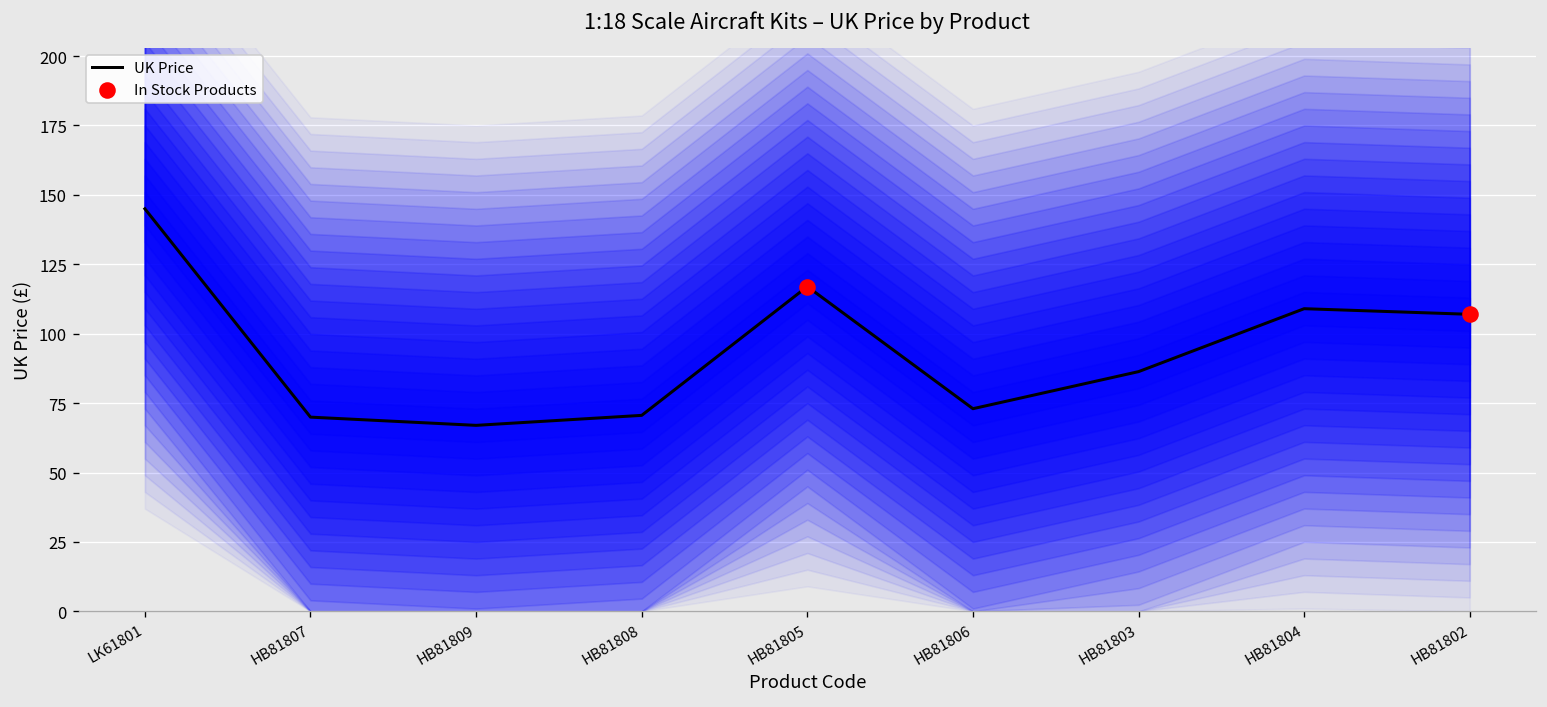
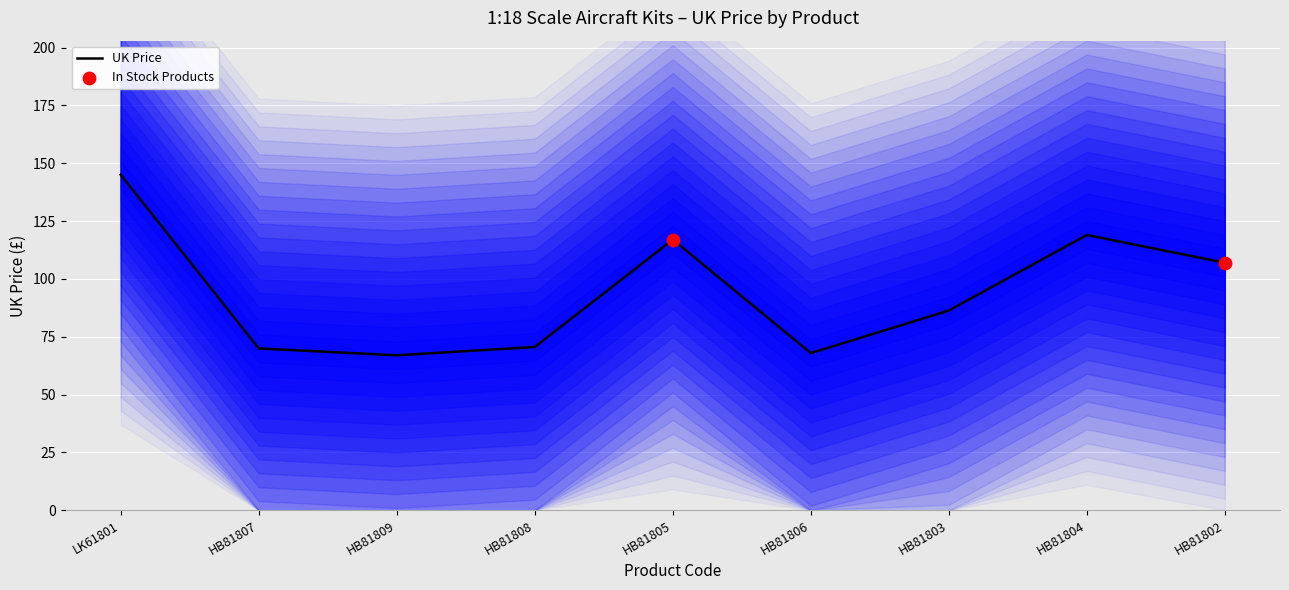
  {
    "UK Price": {
      "LK61801": 145,
      "HB81807": 70,
      "HB81809": 67,
      "HB81808": 71,
-     "HB81806": 73,
+     "HB81806": 68,
      "HB81803": 86,
-     "HB81804": 109
+     "HB81804": 119
    }
  }
